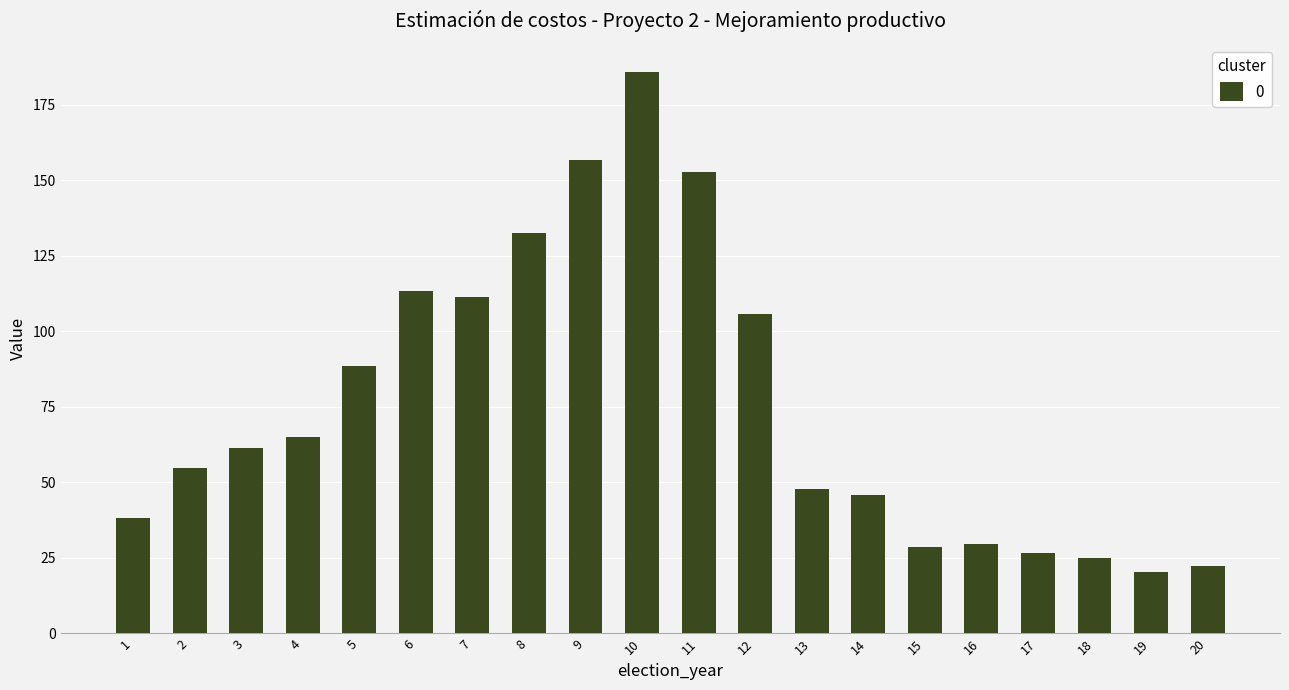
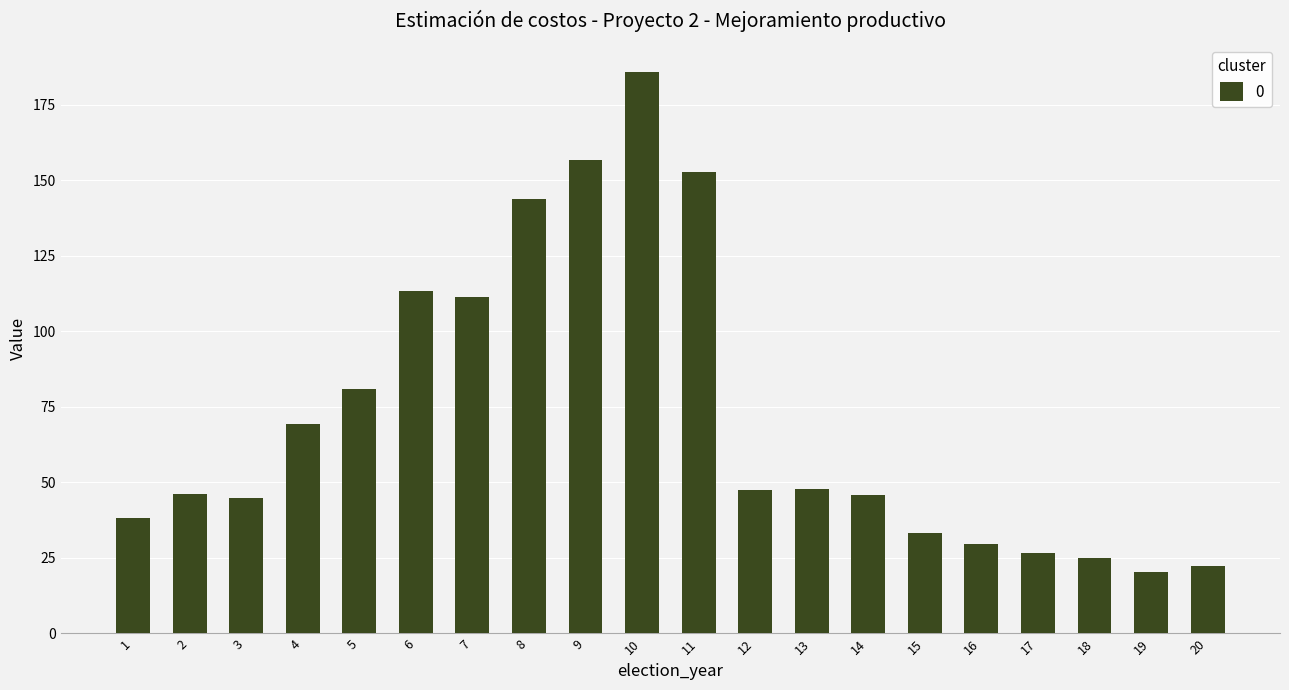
  {
    "1": 38,
-   "2": 55,
-   "3": 61,
-   "4": 65,
-   "5": 89,
+   "2": 46,
+   "3": 45,
+   "4": 69,
+   "5": 81,
    "6": 114,
    "7": 111,
-   "8": 132,
+   "8": 144,
    "9": 157,
    "10": 186,
    "11": 153,
-   "12": 106,
+   "12": 48,
    "13": 48,
    "14": 46,
-   "15": 29,
+   "15": 33,
    "16": 30,
    "17": 27,
    "18": 25,
    "19": 20,
    "20": 22
  }
